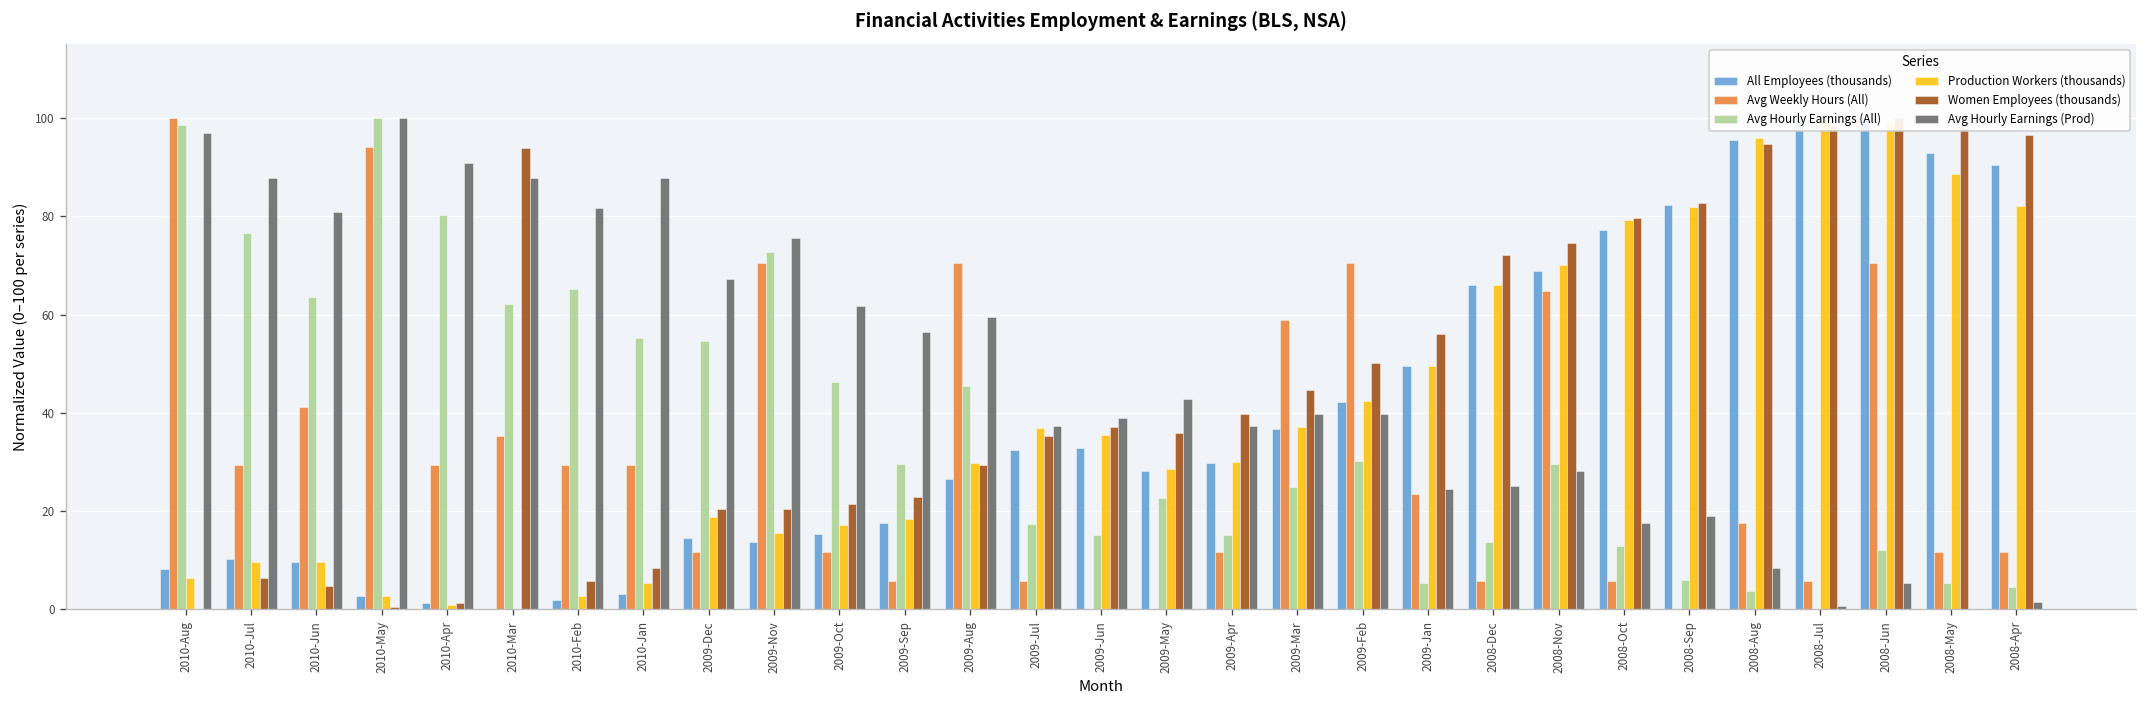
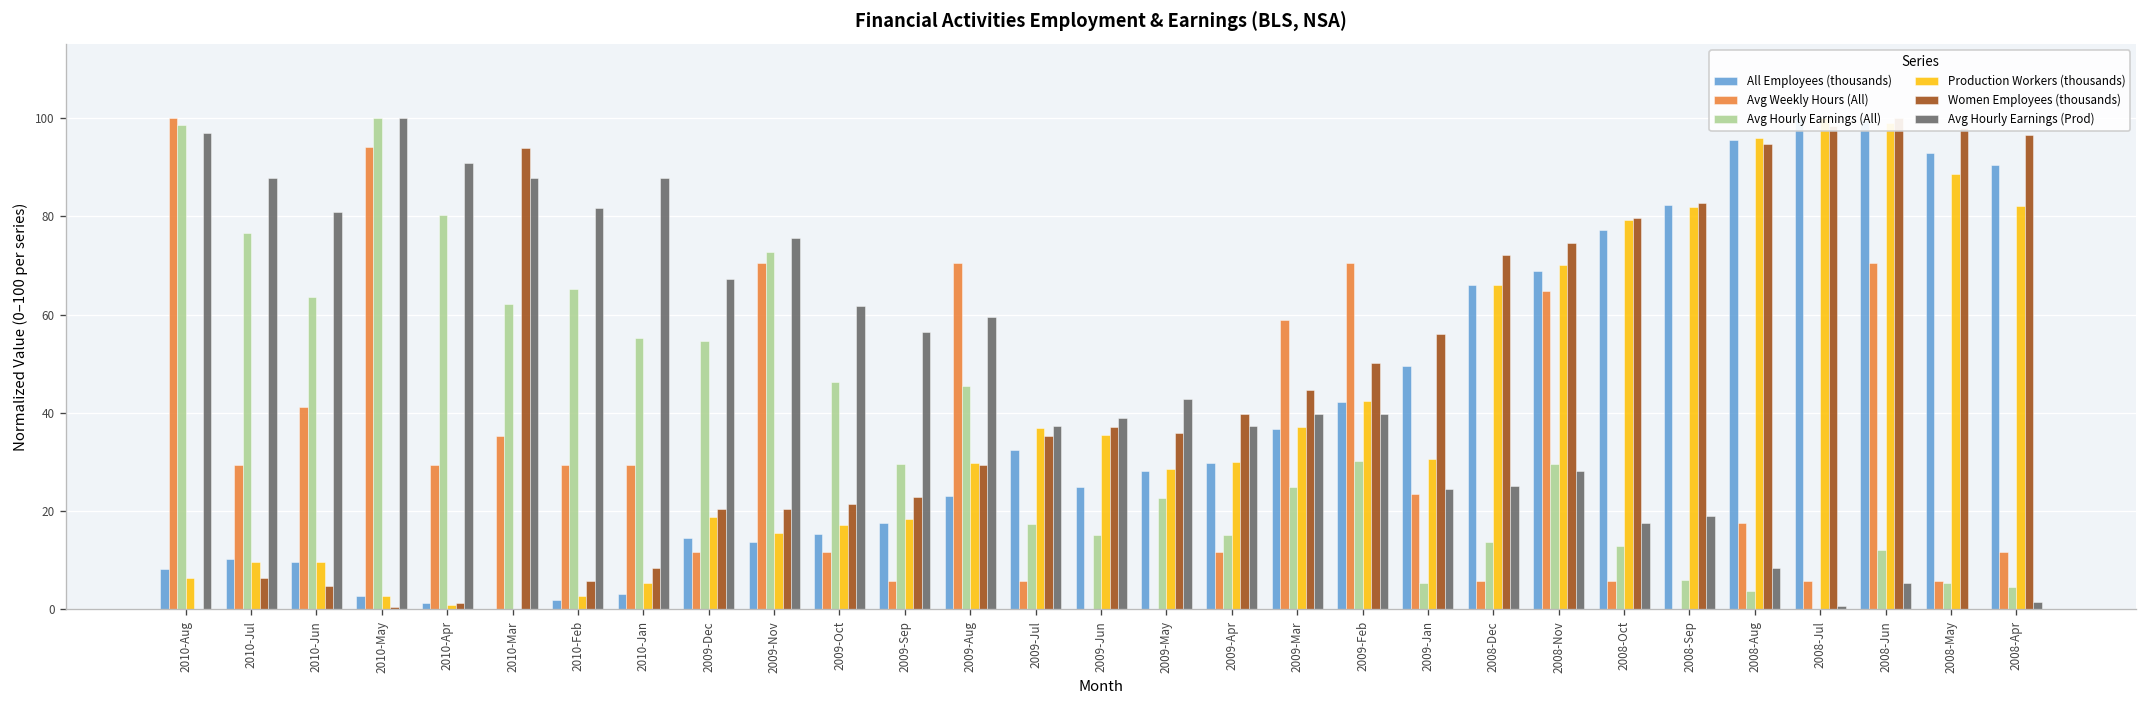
  {
    "All Employees (thousands)": {
      "2010-Aug": 8,
      "2010-Jul": 10,
      "2010-Jun": 10,
      "2010-May": 3,
      "2010-Apr": 1,
      "2010-Mar": 0,
      "2010-Feb": 2,
      "2010-Jan": 3,
      "2009-Dec": 14,
      "2009-Nov": 14,
      "2009-Oct": 15,
      "2009-Sep": 18,
-     "2009-Aug": 26,
+     "2009-Aug": 23,
      "2009-Jul": 33,
-     "2009-Jun": 33,
+     "2009-Jun": 25,
      "2009-May": 28,
      "2009-Apr": 30,
      "2009-Mar": 37,
      "2009-Feb": 42,
      "2009-Jan": 50,
      "2008-Dec": 66,
      "2008-Nov": 69,
      "2008-Oct": 77,
      "2008-Sep": 82,
      "2008-Aug": 96,
      "2008-May": 93,
      "2008-Apr": 90
    },
    "Avg Weekly Hours (All)": {
      "2010-Aug": 100,
      "2010-Jul": 29,
      "2010-Jun": 41,
      "2010-May": 94,
      "2010-Apr": 29,
      "2010-Mar": 35,
      "2010-Feb": 29,
      "2010-Jan": 29,
      "2009-Dec": 12,
      "2009-Nov": 71,
      "2009-Oct": 12,
      "2009-Sep": 6,
      "2009-Aug": 71,
      "2009-Jul": 6,
      "2009-Jun": 0,
      "2009-May": 0,
      "2009-Apr": 12,
      "2009-Mar": 59,
      "2009-Feb": 71,
      "2009-Jan": 24,
      "2008-Dec": 6,
      "2008-Nov": 65,
      "2008-Oct": 6,
      "2008-Sep": 0,
      "2008-Aug": 18,
      "2008-Jul": 6,
      "2008-Jun": 71,
-     "2008-May": 12,
+     "2008-May": 6,
      "2008-Apr": 12
    },
    "Avg Hourly Earnings (All)": {
      "2010-Aug": 98,
      "2010-Jul": 77,
      "2010-Jun": 64,
      "2010-May": 100,
      "2010-Apr": 80,
      "2010-Mar": 62,
      "2010-Feb": 65,
      "2010-Jan": 55,
      "2009-Dec": 55,
      "2009-Nov": 73,
      "2009-Oct": 46,
      "2009-Sep": 30,
      "2009-Aug": 45,
      "2009-Jul": 17,
      "2009-Jun": 15,
      "2009-May": 23,
      "2009-Apr": 15,
      "2009-Mar": 25,
      "2009-Feb": 30,
      "2009-Jan": 5,
      "2008-Dec": 14,
      "2008-Nov": 30,
      "2008-Oct": 13,
      "2008-Sep": 6,
      "2008-Aug": 4,
      "2008-Jul": 0,
      "2008-Jun": 12,
      "2008-May": 5,
      "2008-Apr": 5
    },
    "Production Workers (thousands)": {
      "2010-Aug": 6,
      "2010-Jul": 10,
      "2010-Jun": 10,
      "2010-May": 3,
      "2010-Apr": 1,
      "2010-Mar": 0,
      "2010-Feb": 3,
      "2010-Jan": 5,
      "2009-Dec": 19,
      "2009-Nov": 16,
      "2009-Oct": 17,
      "2009-Sep": 18,
      "2009-Aug": 30,
      "2009-Jul": 37,
      "2009-Jun": 35,
      "2009-May": 29,
      "2009-Apr": 30,
      "2009-Mar": 37,
      "2009-Feb": 42,
-     "2009-Jan": 50,
+     "2009-Jan": 31,
      "2008-Dec": 66,
      "2008-Nov": 70,
      "2008-Oct": 79,
      "2008-Sep": 82,
      "2008-Aug": 96,
      "2008-May": 89,
      "2008-Apr": 82
    },
    "Women Employees (thousands)": {
      "2010-Aug": 0,
      "2010-Jul": 6,
      "2010-Jun": 5,
      "2010-Apr": 1,
      "2010-Mar": 94,
      "2010-Feb": 6,
      "2010-Jan": 8,
      "2009-Dec": 20,
      "2009-Nov": 20,
      "2009-Oct": 21,
      "2009-Sep": 23,
      "2009-Aug": 29,
      "2009-Jul": 35,
      "2009-Jun": 37,
      "2009-May": 36,
      "2009-Apr": 40,
      "2009-Mar": 45,
      "2009-Feb": 50,
      "2009-Jan": 56,
      "2008-Dec": 72,
      "2008-Nov": 75,
      "2008-Oct": 80,
      "2008-Sep": 83,
      "2008-Aug": 95,
      "2008-May": 98,
      "2008-Apr": 97
    },
    "Avg Hourly Earnings (Prod)": {
      "2010-Aug": 97,
      "2010-Jul": 88,
      "2010-Jun": 81,
      "2010-May": 100,
      "2010-Apr": 91,
      "2010-Mar": 88,
      "2010-Feb": 82,
      "2010-Jan": 88,
      "2009-Dec": 67,
      "2009-Nov": 76,
      "2009-Oct": 62,
      "2009-Sep": 56,
      "2009-Aug": 60,
      "2009-Jul": 37,
      "2009-Jun": 39,
      "2009-May": 43,
      "2009-Apr": 37,
      "2009-Mar": 40,
      "2009-Feb": 40,
      "2009-Jan": 24,
      "2008-Dec": 25,
      "2008-Nov": 28,
      "2008-Oct": 18,
      "2008-Sep": 19,
      "2008-Aug": 8,
      "2008-Jul": 1,
      "2008-Jun": 5,
      "2008-May": 0,
      "2008-Apr": 2
    }
  }
